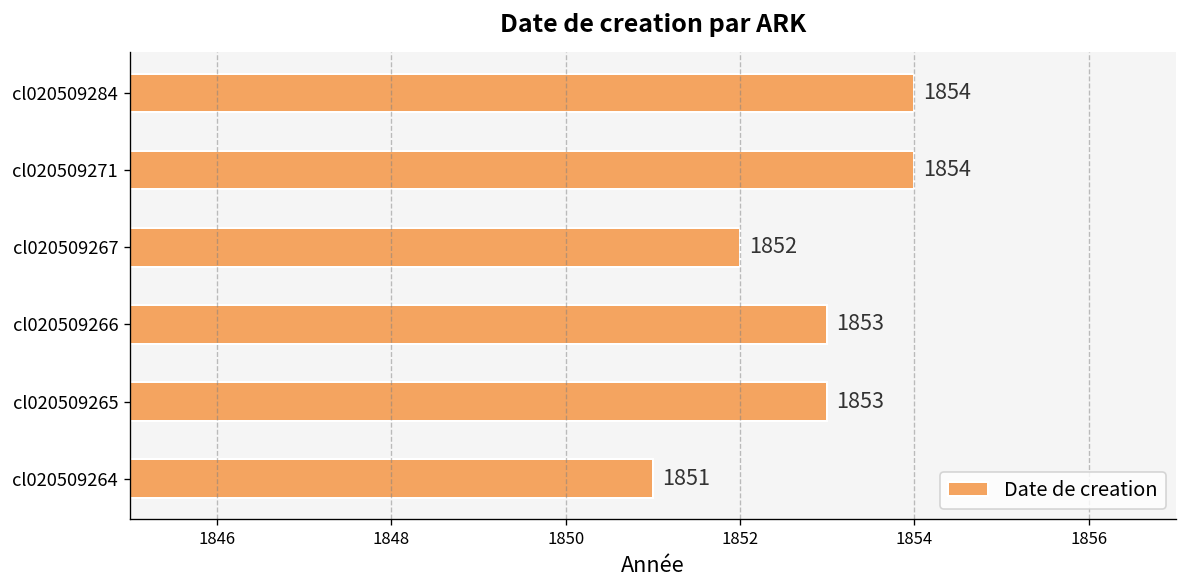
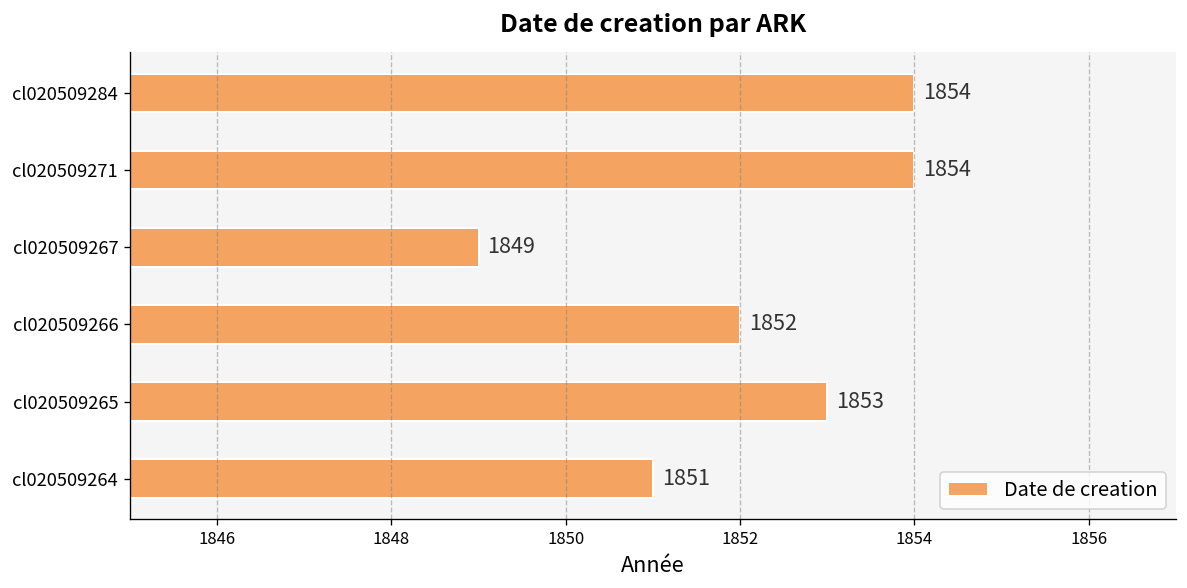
  {
    "cl020509284": 1854,
    "cl020509271": 1854,
-   "cl020509267": 1852,
-   "cl020509266": 1853,
+   "cl020509267": 1849,
+   "cl020509266": 1852,
    "cl020509265": 1853,
    "cl020509264": 1851
  }
